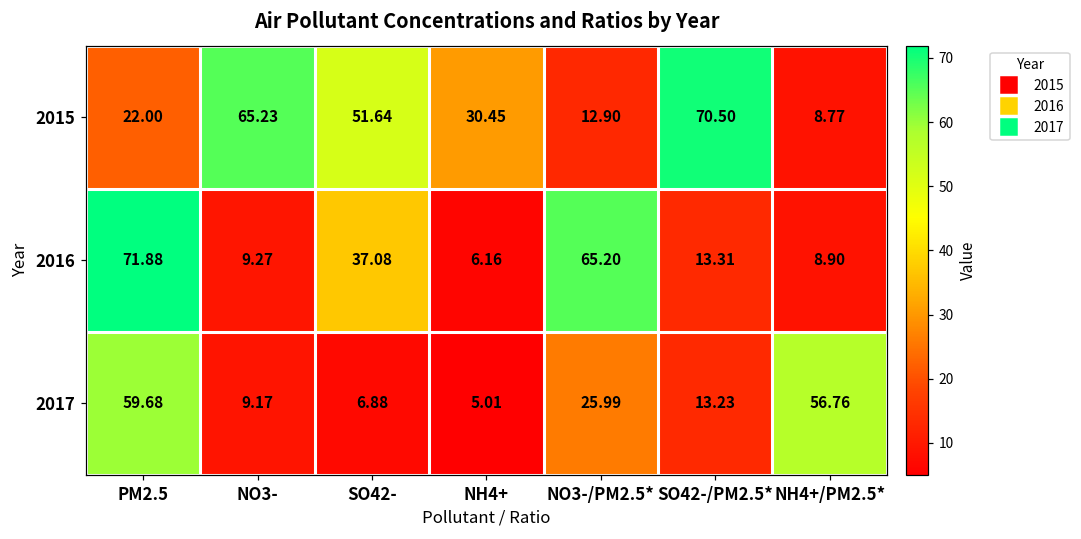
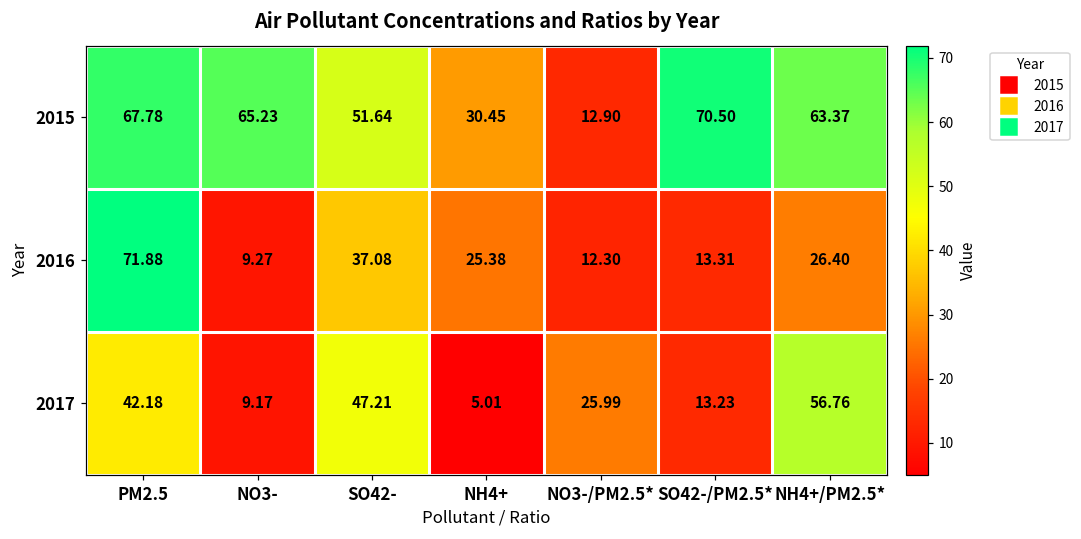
  {
    "2015": {
-     "PM2.5": 22.00,
+     "PM2.5": 67.78,
      "NO3-": 65.23,
      "SO42-": 51.64,
      "NH4+": 30.45,
      "NO3-/PM2.5*": 12.90,
      "SO42-/PM2.5*": 70.50,
-     "NH4+/PM2.5*": 8.77
+     "NH4+/PM2.5*": 63.37
    },
    "2016": {
      "PM2.5": 71.88,
      "NO3-": 9.27,
      "SO42-": 37.08,
-     "NH4+": 6.16,
-     "NO3-/PM2.5*": 65.20,
+     "NH4+": 25.38,
+     "NO3-/PM2.5*": 12.30,
      "SO42-/PM2.5*": 13.31,
-     "NH4+/PM2.5*": 8.90
+     "NH4+/PM2.5*": 26.40
    },
    "2017": {
-     "PM2.5": 59.68,
+     "PM2.5": 42.18,
      "NO3-": 9.17,
-     "SO42-": 6.88,
+     "SO42-": 47.21,
      "NH4+": 5.01,
      "NO3-/PM2.5*": 25.99,
      "SO42-/PM2.5*": 13.23,
      "NH4+/PM2.5*": 56.76
    }
  }
